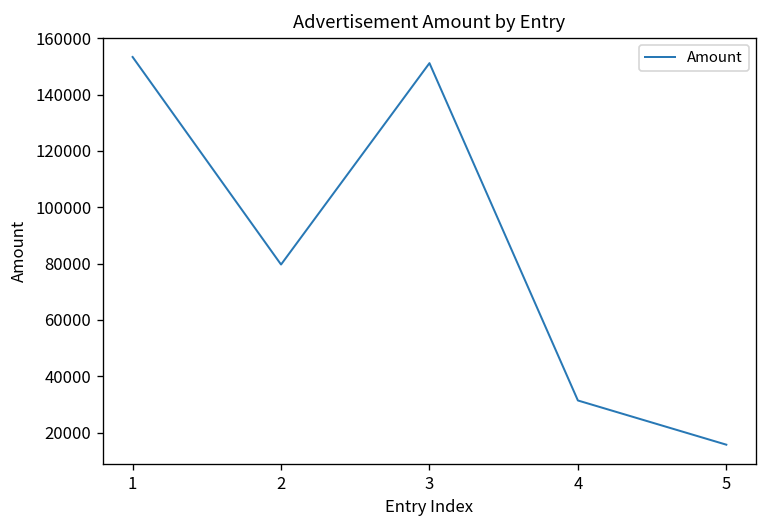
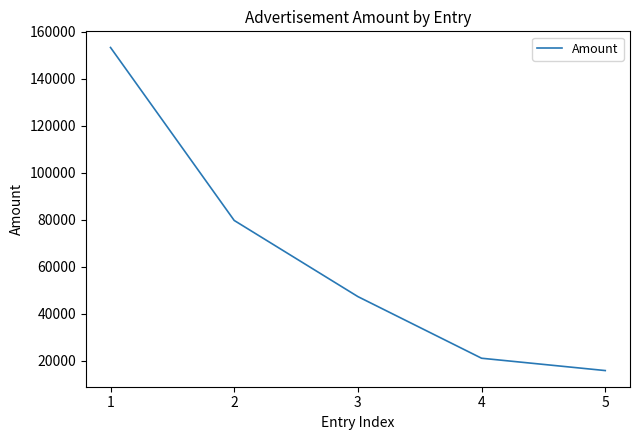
  {
    "1": 153000,
    "2": 80000,
-   "3": 151000,
-   "4": 31000,
+   "3": 47000,
+   "4": 21000,
    "5": 16000
  }
